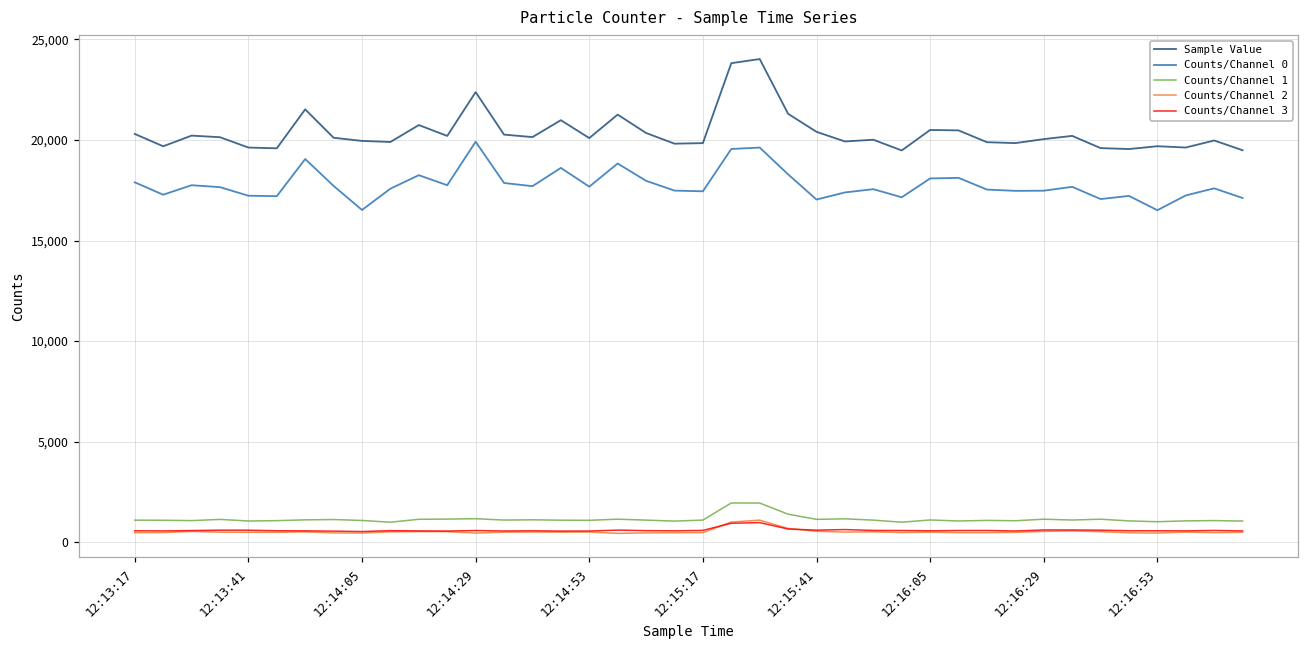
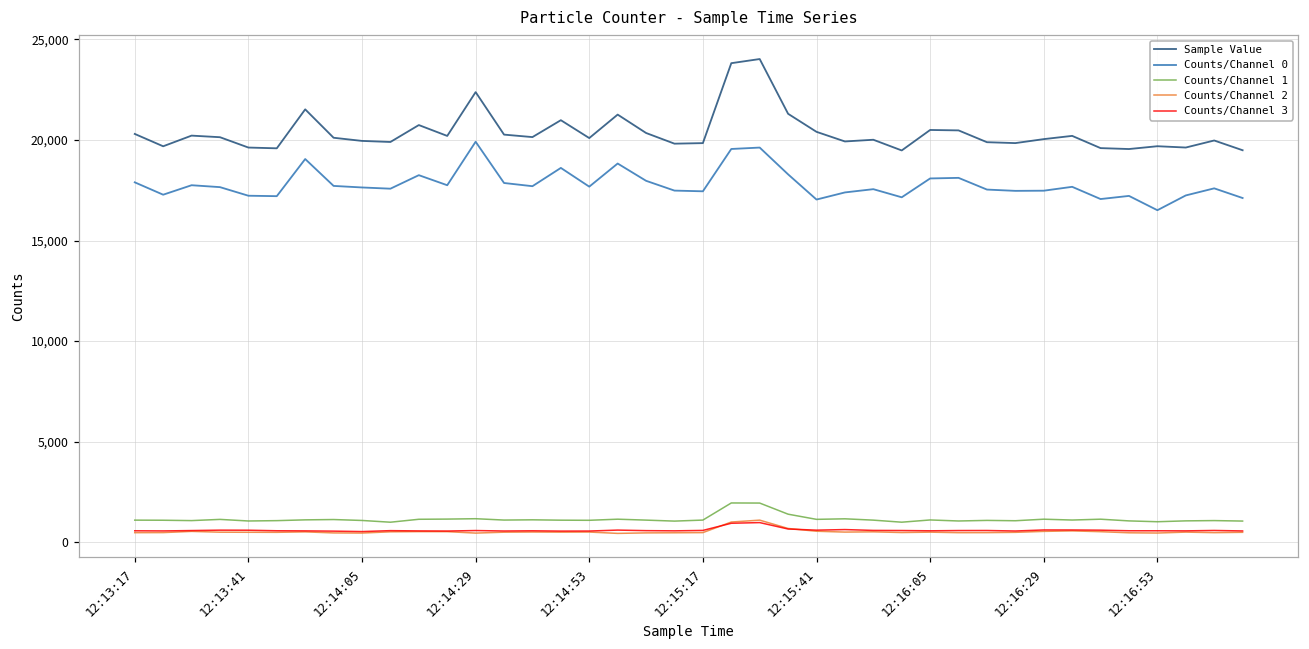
  {
    "Sample Value": {
      "12:13:17": "20,300",
      "12:13:41": "19,600",
      "12:14:05": "20,000",
      "12:14:29": "22,400",
      "12:14:53": "20,100",
      "12:15:17": "19,800",
      "12:15:41": "20,400",
      "12:16:05": "20,500",
      "12:16:29": "20,000",
      "12:16:53": "19,700"
    },
    "Counts/Channel 0": {
      "12:13:17": "17,900",
      "12:13:41": "17,200",
-     "12:14:05": "16,500",
+     "12:14:05": "17,600",
      "12:14:29": "19,900",
      "12:14:53": "17,700",
      "12:15:17": "17,400",
      "12:15:41": "17,000",
      "12:16:05": "18,100",
      "12:16:29": "17,500",
      "12:16:53": "16,500"
    },
    "Counts/Channel 1": {
      "12:13:17": "1,100",
      "12:13:41": "1,100",
      "12:14:05": "1,100",
      "12:14:29": "1,200",
      "12:14:53": "1,100",
      "12:15:17": "1,100",
      "12:15:41": "1,100",
      "12:16:05": "1,100",
      "12:16:29": "1,100",
      "12:16:53": "1,000"
    }
  }
